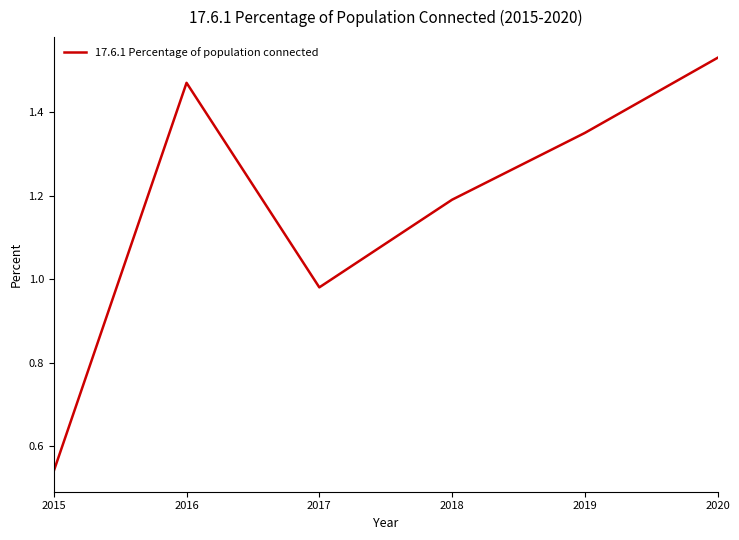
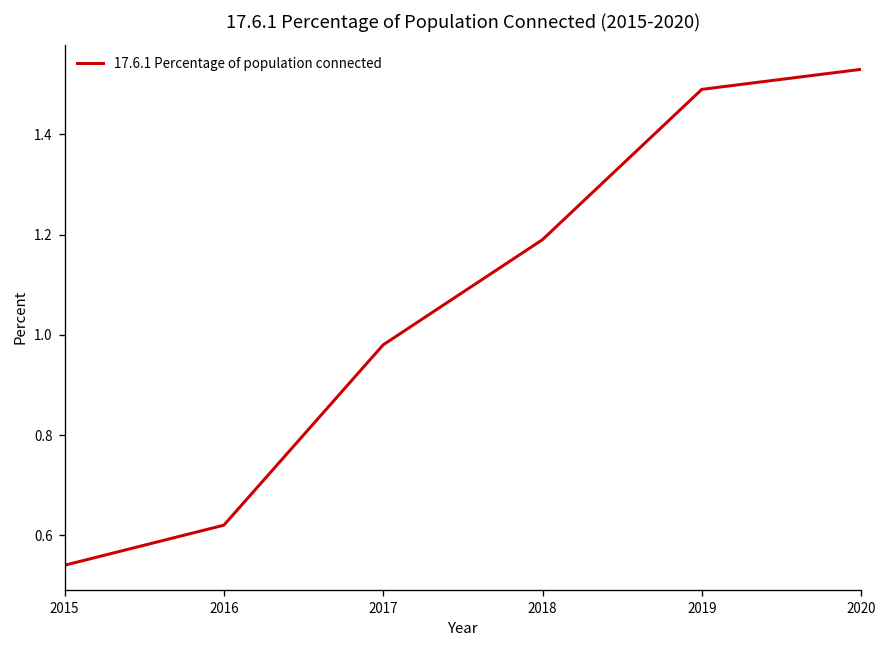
  {
    "2015": 0.54,
-   "2016": 1.47,
+   "2016": 0.62,
    "2017": 0.98,
    "2018": 1.19,
-   "2019": 1.35,
+   "2019": 1.49,
    "2020": 1.53
  }
